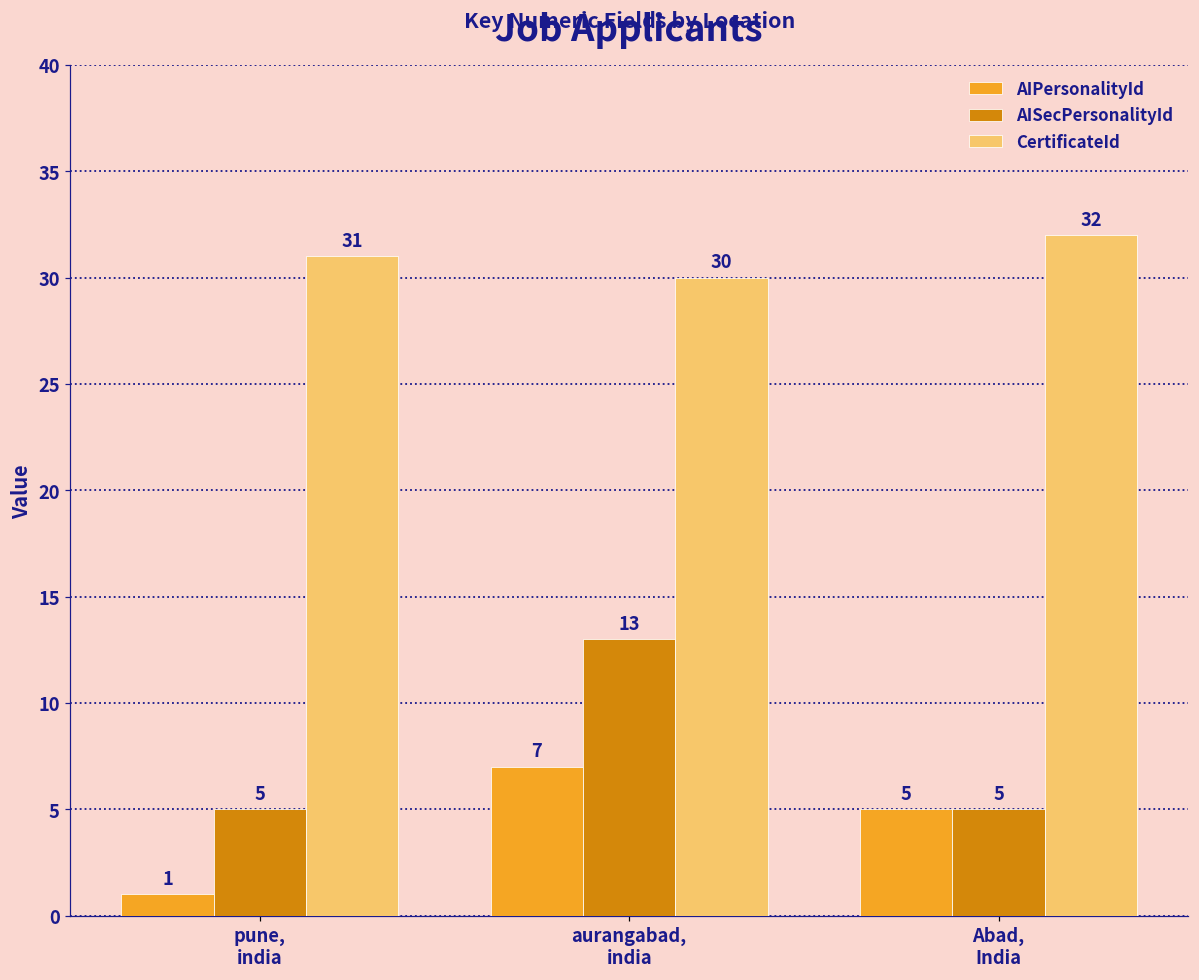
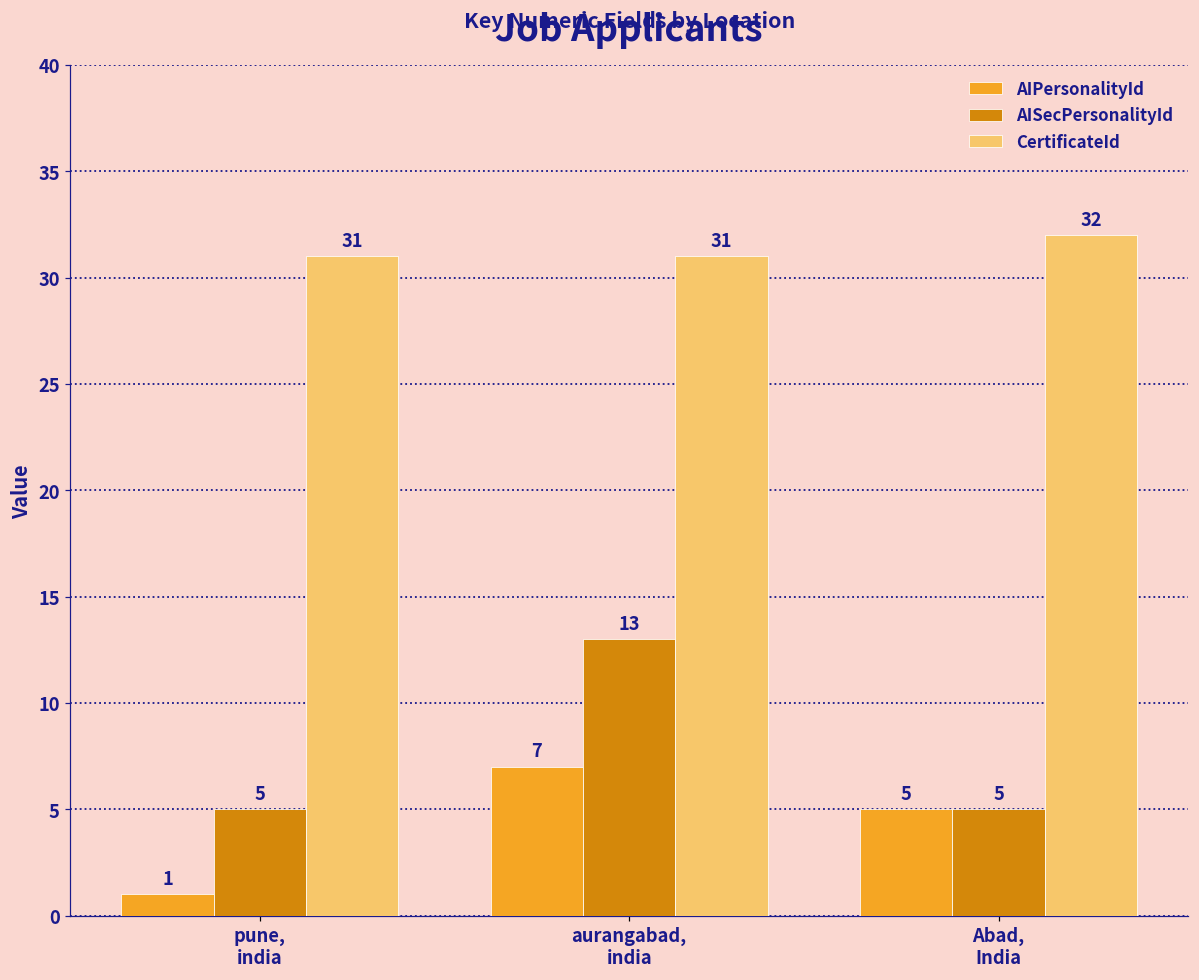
  {
    "CertificateId": {
      "pune, india": 31,
-     "aurangabad, india": 30,
+     "aurangabad, india": 31,
      "Abad, India": 32
    }
  }
